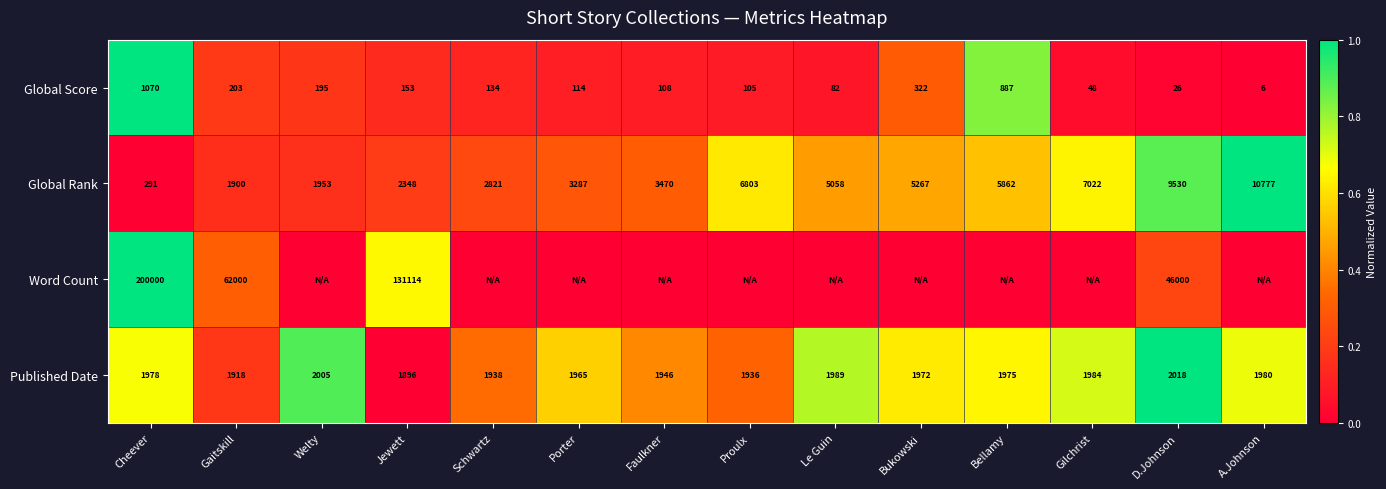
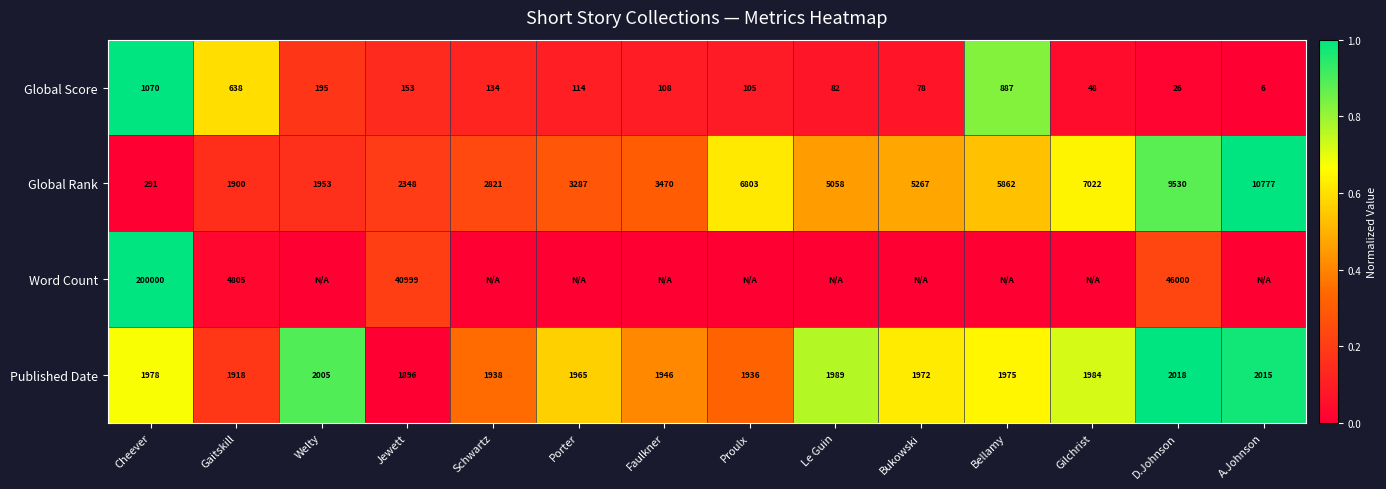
  {
    "Global Score": {
      "Cheever": 1070,
-     "Gaitskill": 203,
+     "Gaitskill": 638,
      "Welty": 195,
      "Jewett": 153,
      "Schwartz": 134,
      "Porter": 114,
      "Faulkner": 108,
      "Proulx": 105,
      "Le Guin": 82,
-     "Bukowski": 322,
+     "Bukowski": 78,
      "Bellamy": 887,
      "Gilchrist": 48,
      "D.Johnson": 26,
      "A.Johnson": 6
    },
    "Global Rank": {
      "Cheever": 291,
      "Gaitskill": 1900,
      "Welty": 1953,
      "Jewett": 2348,
      "Schwartz": 2821,
      "Porter": 3287,
      "Faulkner": 3470,
      "Proulx": 6803,
      "Le Guin": 5058,
      "Bukowski": 5267,
      "Bellamy": 5862,
      "Gilchrist": 7022,
      "D.Johnson": 9530,
      "A.Johnson": 10777
    },
    "Word Count": {
      "Cheever": 200000,
-     "Gaitskill": 62000,
-     "Jewett": 131114,
+     "Gaitskill": 4805,
+     "Jewett": 40999,
      "D.Johnson": 46000
    },
    "Published Date": {
      "Cheever": 1978,
      "Gaitskill": 1918,
      "Welty": 2005,
      "Jewett": 1896,
      "Schwartz": 1938,
      "Porter": 1965,
      "Faulkner": 1946,
      "Proulx": 1936,
      "Le Guin": 1989,
      "Bukowski": 1972,
      "Bellamy": 1975,
      "Gilchrist": 1984,
      "D.Johnson": 2018,
-     "A.Johnson": 1980
+     "A.Johnson": 2015
    }
  }
